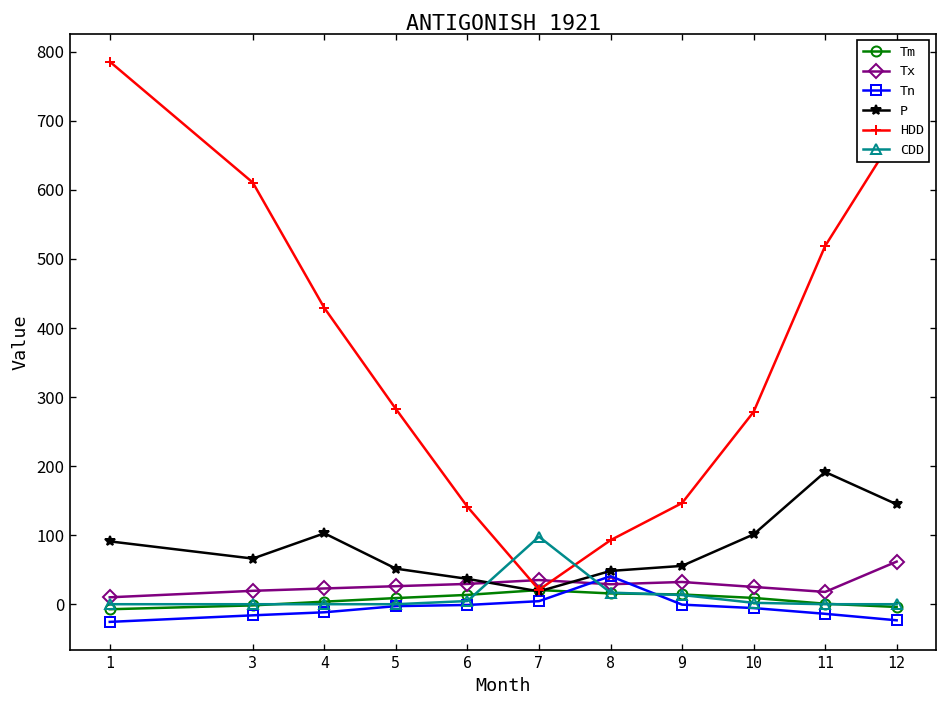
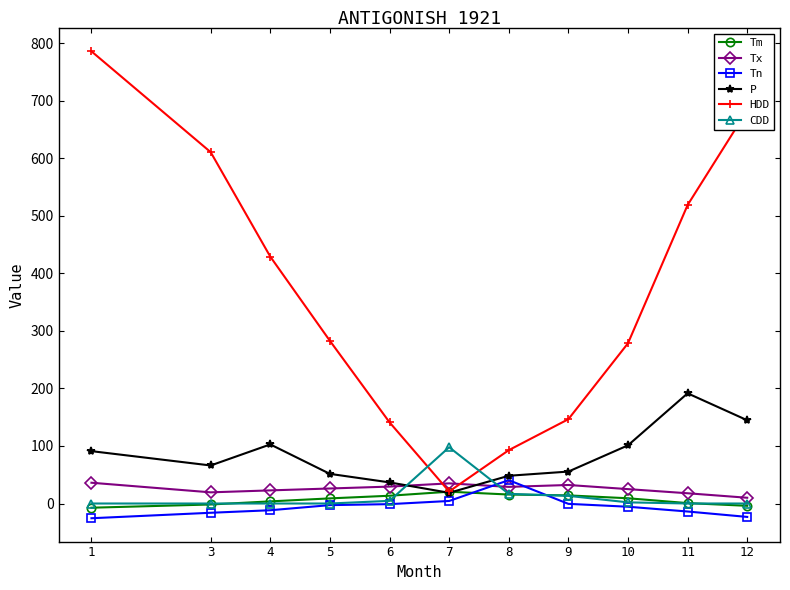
  {
    "Tm": {
      "1": -10,
      "5": 10,
      "6": 10,
      "10": 10
    },
    "Tx": {
-     "1": 10,
+     "1": 40,
      "3": 20,
      "4": 20,
      "5": 30,
      "6": 30,
      "7": 40,
      "8": 30,
      "9": 30,
      "10": 30,
      "11": 20,
-     "12": 60
+     "12": 10
    },
    "Tn": {
      "1": -30,
      "3": -20,
      "4": -10,
      "6": 0,
      "7": 0,
      "8": 40,
      "9": 0,
      "10": -10,
      "11": -10,
      "12": -20
    },
    "P": {
      "1": 90,
      "3": 70,
      "4": 100,
      "5": 50,
      "6": 40,
      "8": 50,
      "9": 60,
      "10": 100,
      "11": 190,
      "12": 140
    },
    "HDD": {
      "1": 790,
      "3": 610,
      "4": 430,
      "5": 280,
      "6": 140,
      "8": 90,
      "9": 150,
      "10": 280,
      "11": 520
    },
    "CDD": {
      "1": 0,
      "6": 0,
      "7": 100,
      "10": 0
    }
  }
